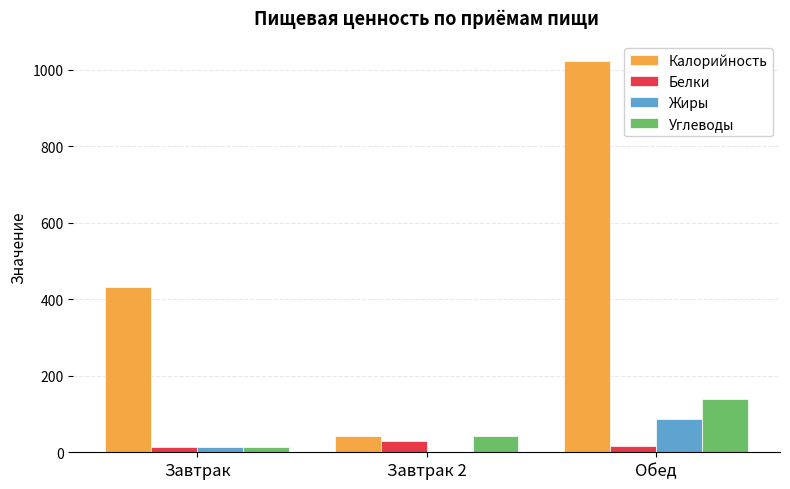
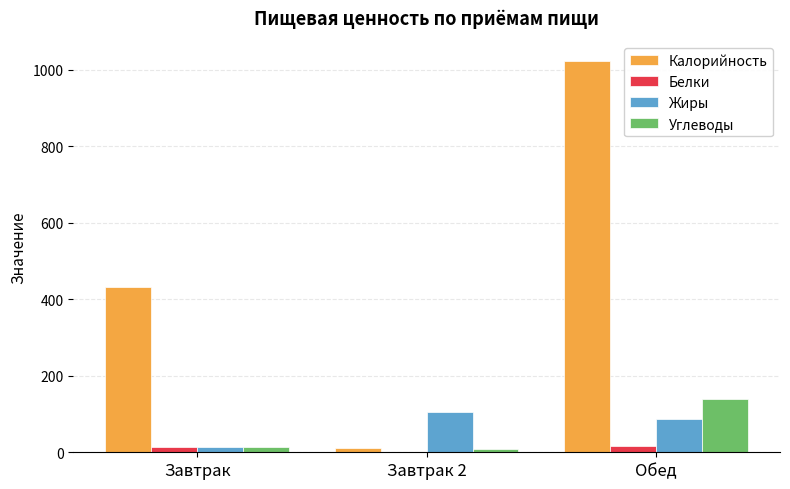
  {
    "Калорийность": {
      "Завтрак": 430,
-     "Завтрак 2": 40,
+     "Завтрак 2": 10,
      "Обед": 1020
    },
    "Белки": {
      "Завтрак": 20,
-     "Завтрак 2": 30,
+     "Завтрак 2": 0,
      "Обед": 20
    },
    "Жиры": {
      "Завтрак": 20,
-     "Завтрак 2": 0,
+     "Завтрак 2": 110,
      "Обед": 90
    },
    "Углеводы": {
      "Завтрак": 20,
-     "Завтрак 2": 40,
+     "Завтрак 2": 10,
      "Обед": 140
    }
  }
